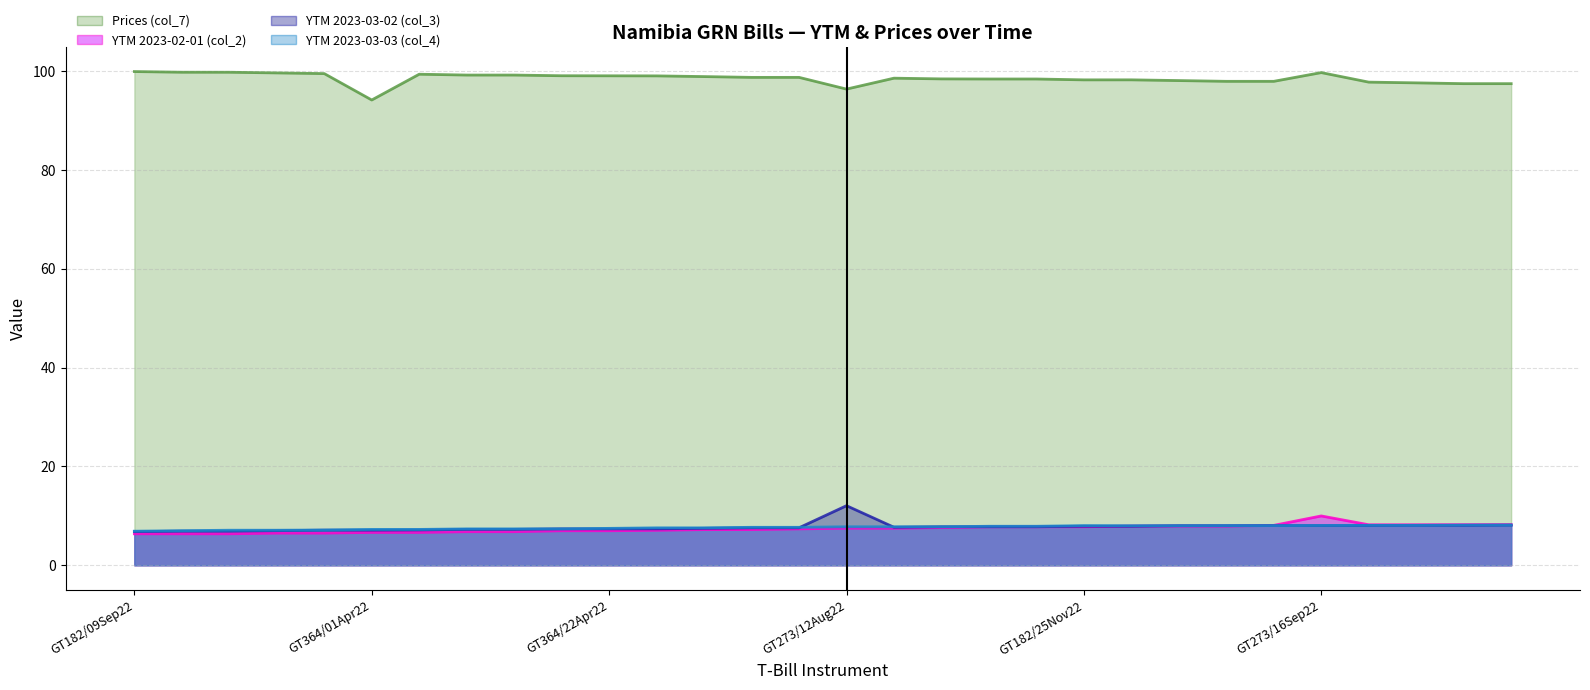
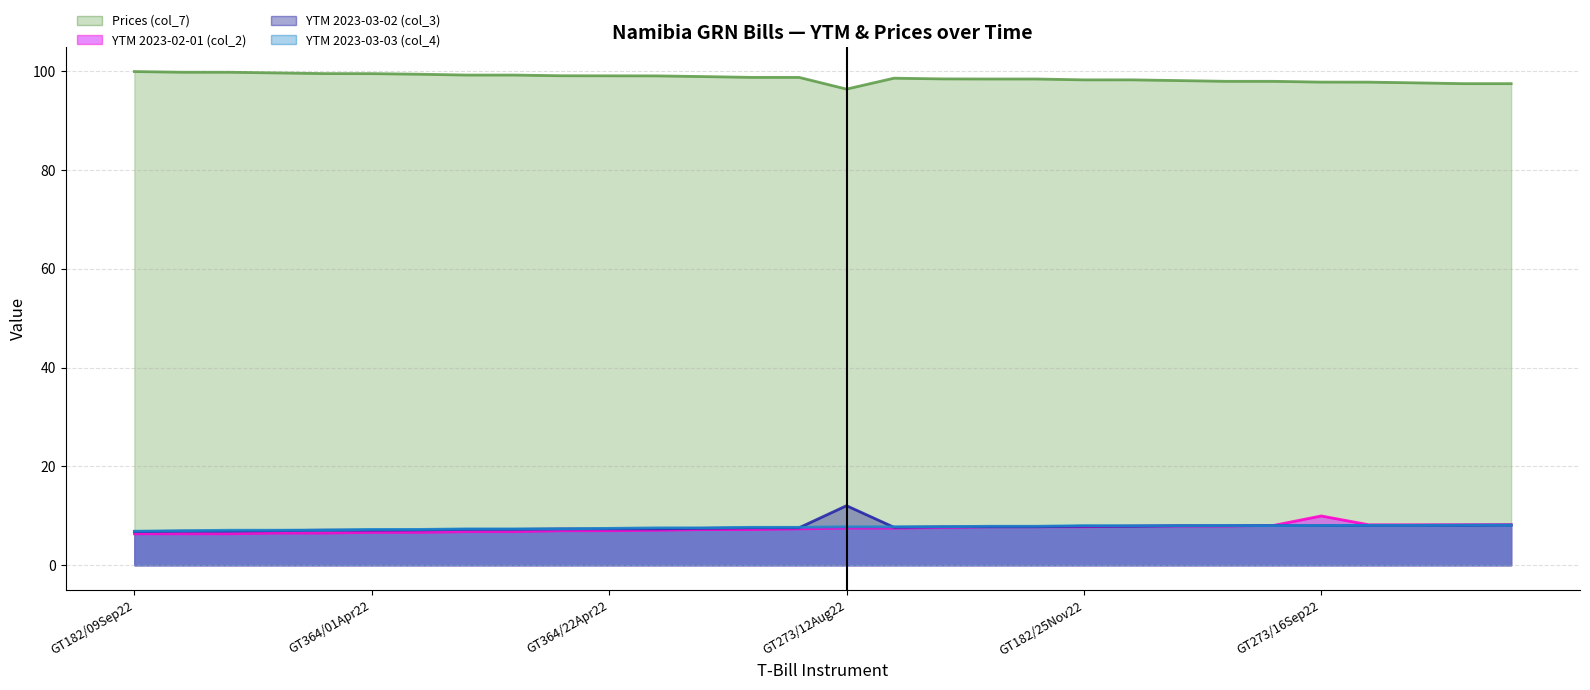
  {
    "Prices (col_7)": {
      "GT182/09Sep22": 100,
-     "GT364/01Apr22": 94,
+     "GT364/01Apr22": 99,
      "GT364/22Apr22": 99,
      "GT273/12Aug22": 96,
      "GT182/25Nov22": 98,
-     "GT273/16Sep22": 100
+     "GT273/16Sep22": 98
    },
    "YTM 2023-02-01 (col_2)": {
      "GT273/16Sep22": 10
    },
    "YTM 2023-03-02 (col_3)": {
      "GT273/12Aug22": 12
    }
  }
